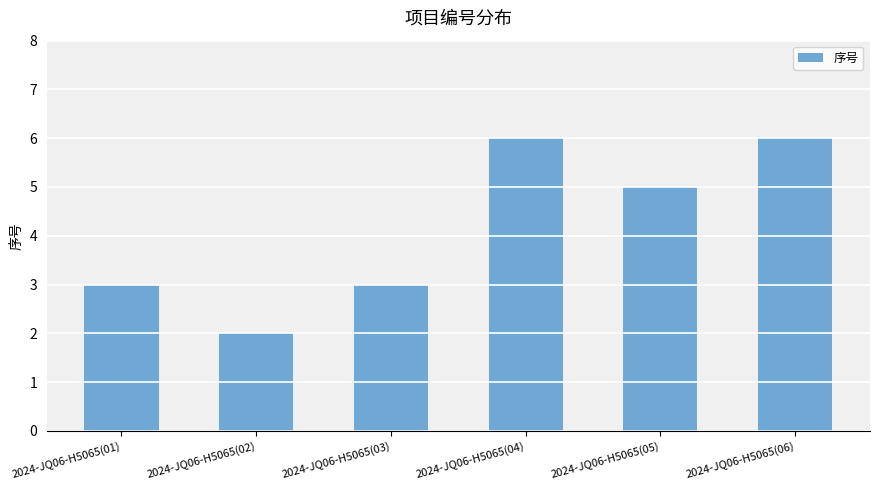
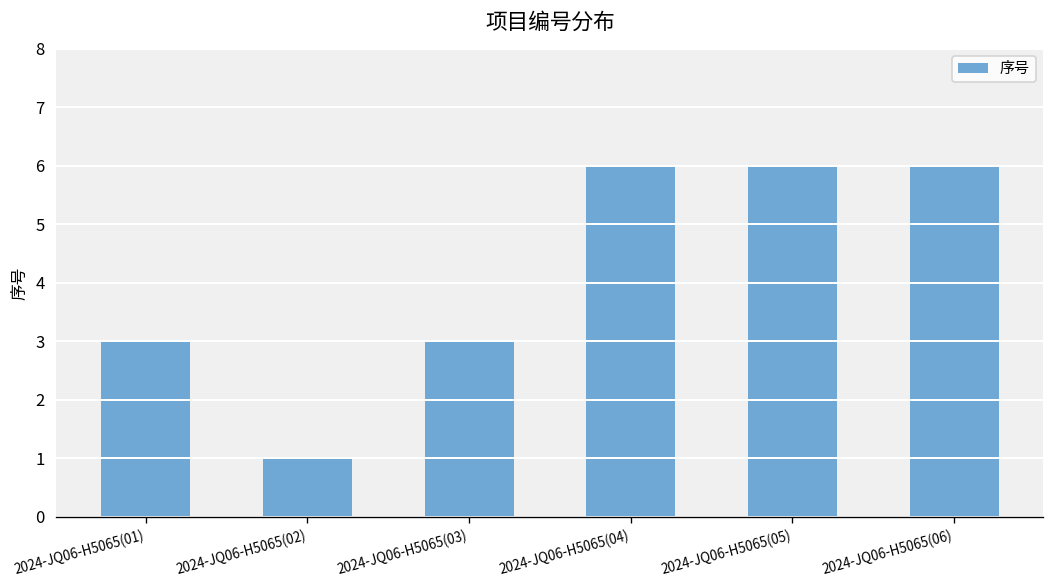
  {
    "2024-JQ06-H5065(01)": 3,
-   "2024-JQ06-H5065(02)": 2,
+   "2024-JQ06-H5065(02)": 1,
    "2024-JQ06-H5065(03)": 3,
    "2024-JQ06-H5065(04)": 6,
-   "2024-JQ06-H5065(05)": 5,
+   "2024-JQ06-H5065(05)": 6,
    "2024-JQ06-H5065(06)": 6
  }
